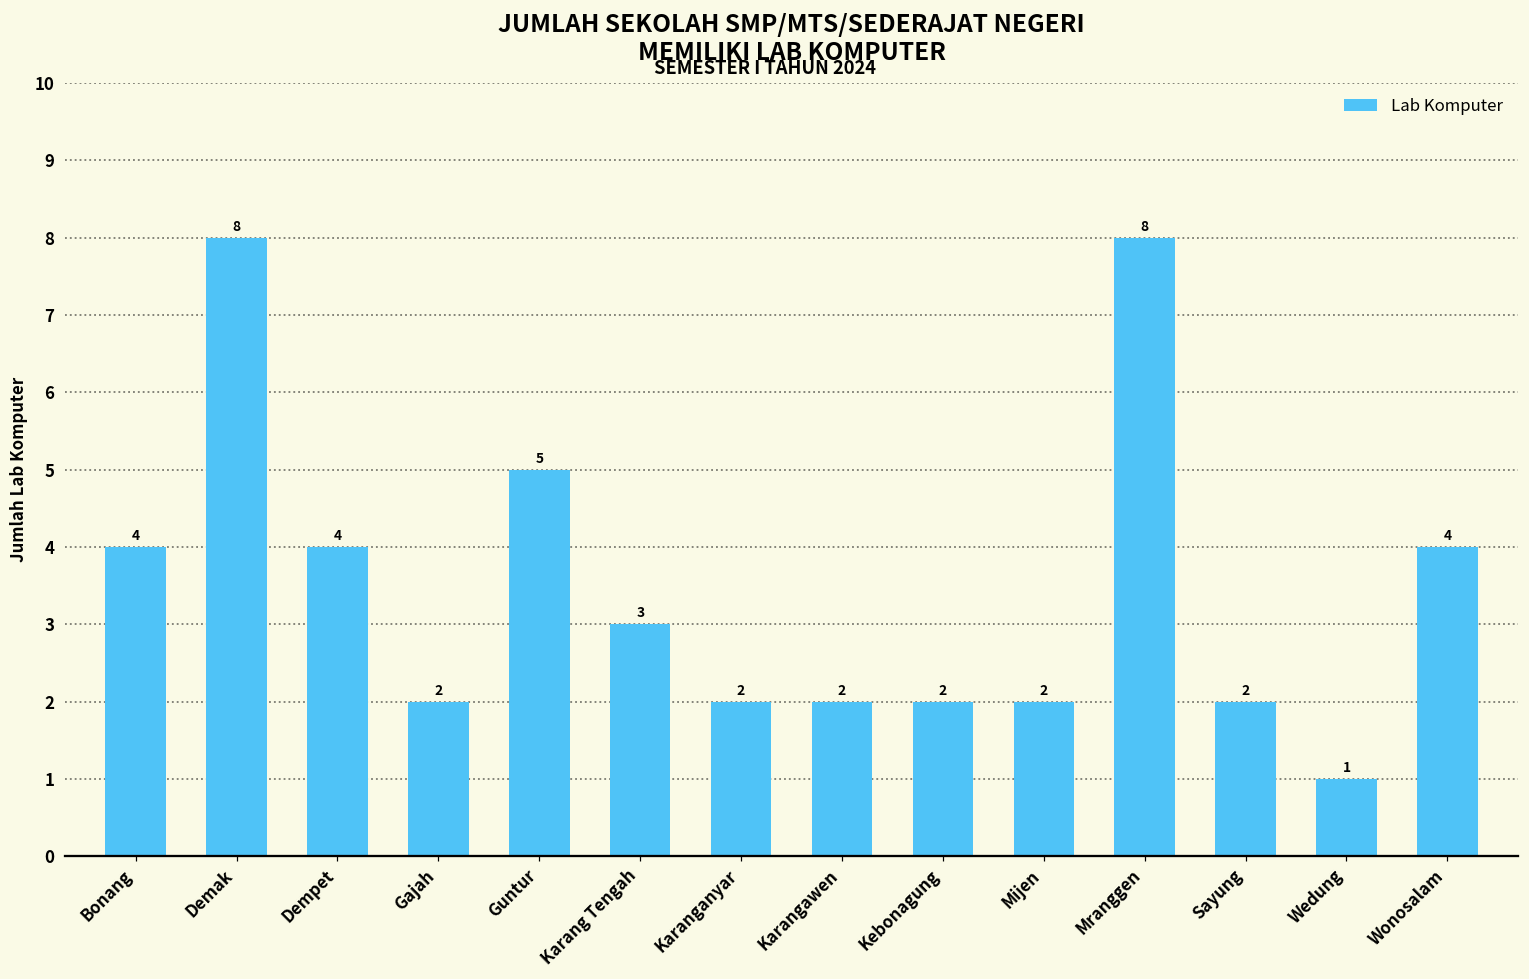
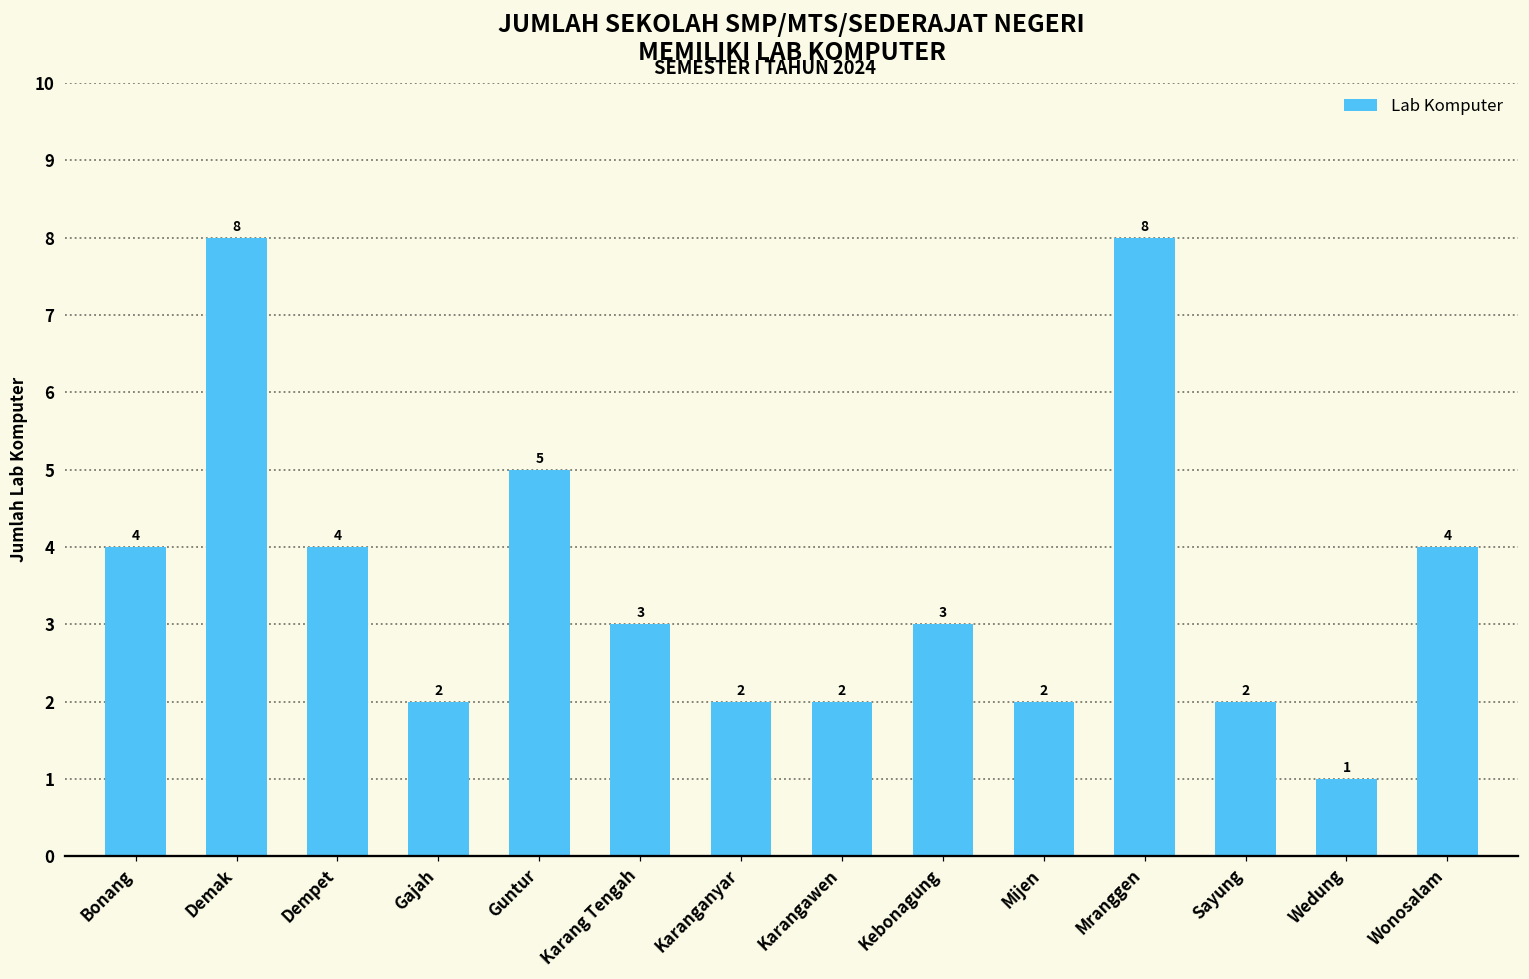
  {
    "Bonang": 4,
    "Demak": 8,
    "Dempet": 4,
    "Gajah": 2,
    "Guntur": 5,
    "Karang Tengah": 3,
    "Karanganyar": 2,
    "Karangawen": 2,
-   "Kebonagung": 2,
+   "Kebonagung": 3,
    "Mijen": 2,
    "Mranggen": 8,
    "Sayung": 2,
    "Wedung": 1,
    "Wonosalam": 4
  }
